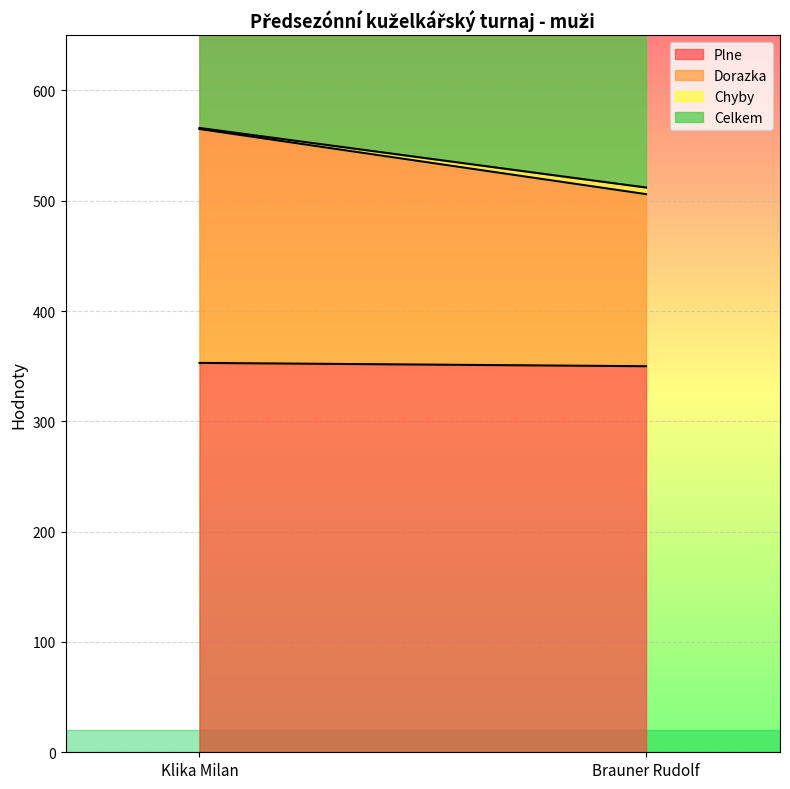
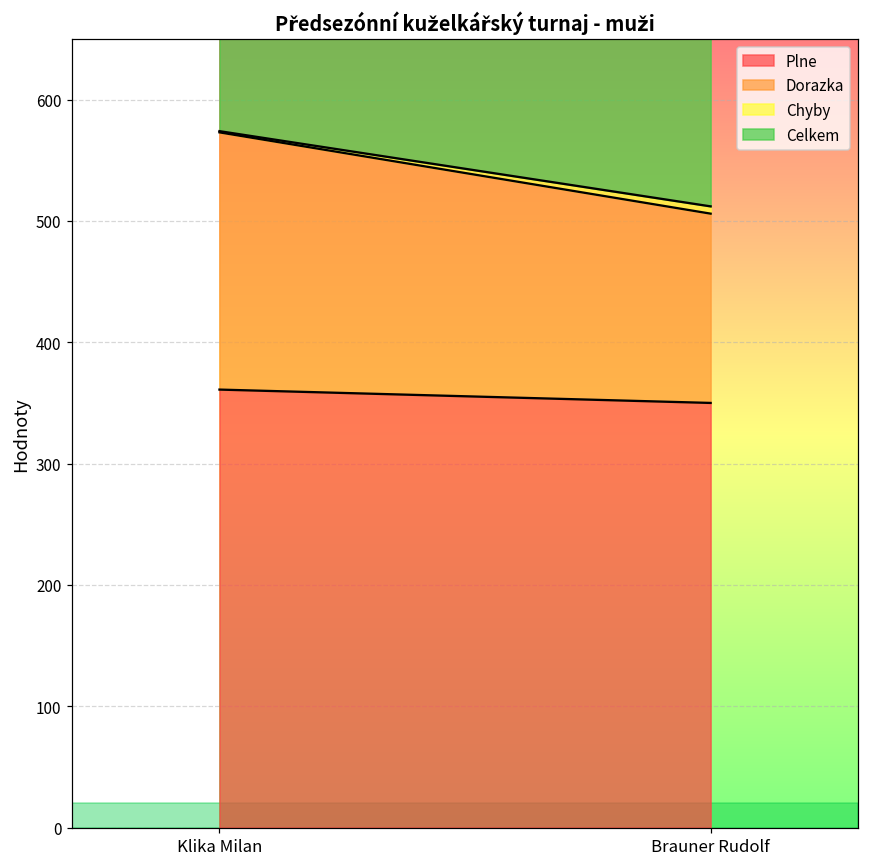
  {
    "Plne": {
-     "Klika Milan": 353,
+     "Klika Milan": 361,
      "Brauner Rudolf": 350
    },
    "Dorazka": {
      "Brauner Rudolf": 156
    },
    "Chyby": {
      "Brauner Rudolf": 6
    }
  }
